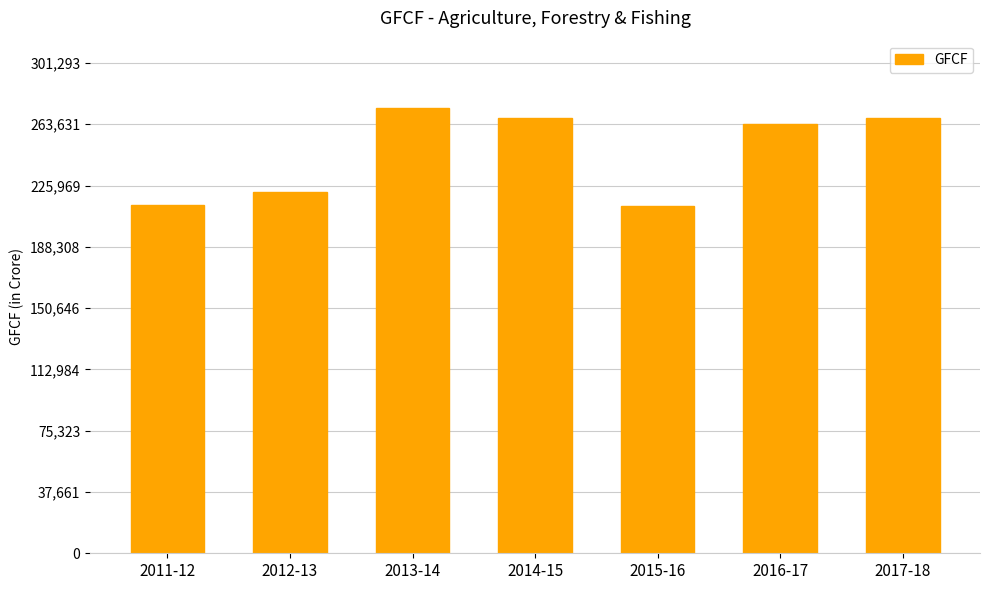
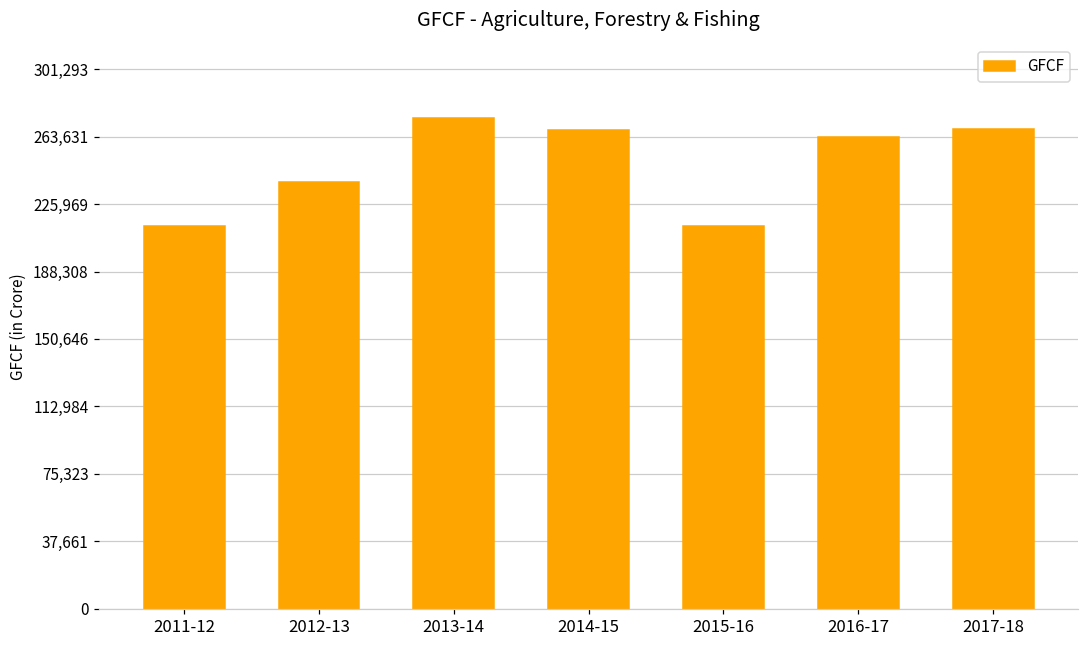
  {
    "2011-12": "214,000",
-   "2012-13": "222,000",
+   "2012-13": "239,000",
    "2013-14": "274,000",
    "2014-15": "267,000",
    "2015-16": "214,000",
    "2016-17": "264,000",
    "2017-18": "268,000"
  }
